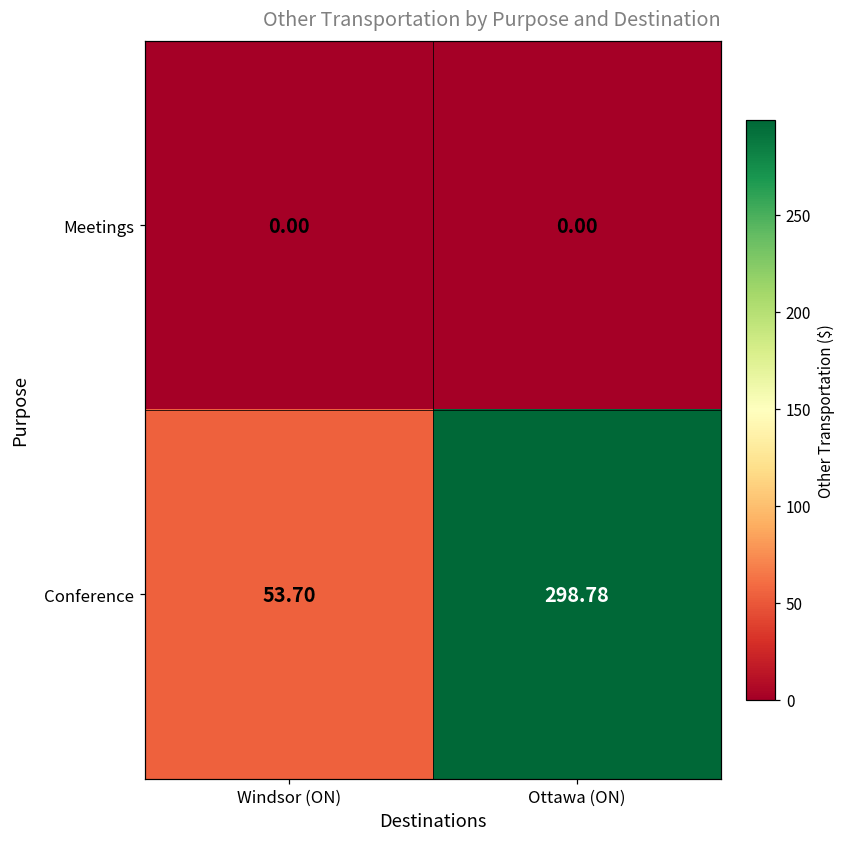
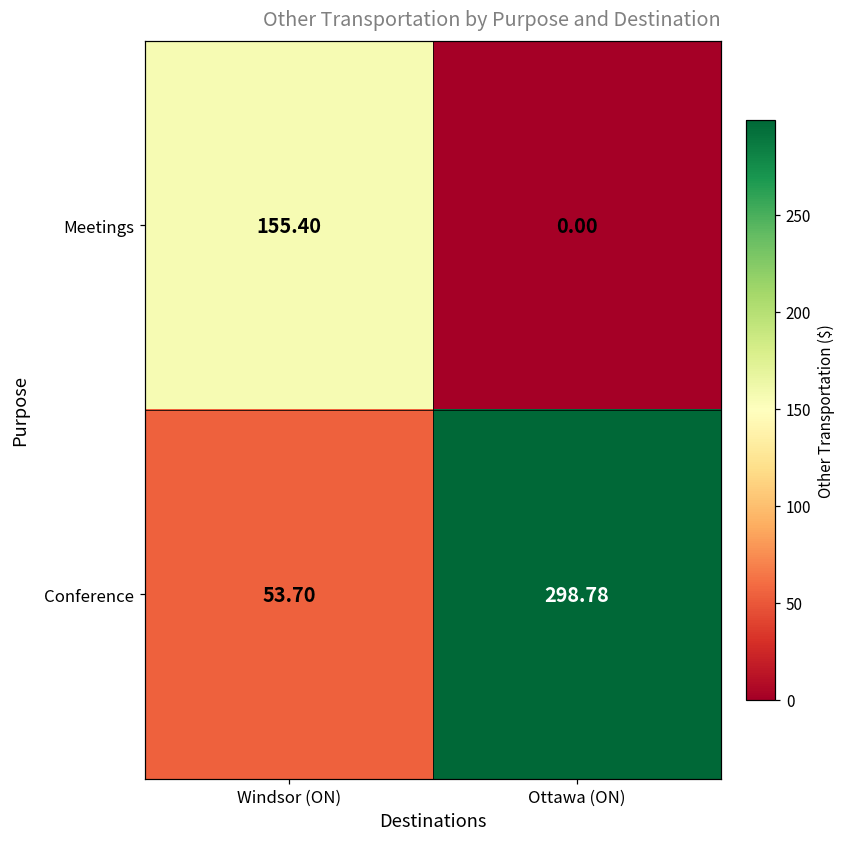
  {
    "Meetings": {
-     "Windsor (ON)": 0.00,
+     "Windsor (ON)": 155.40,
      "Ottawa (ON)": 0.00
    },
    "Conference": {
      "Windsor (ON)": 53.70,
      "Ottawa (ON)": 298.78
    }
  }
